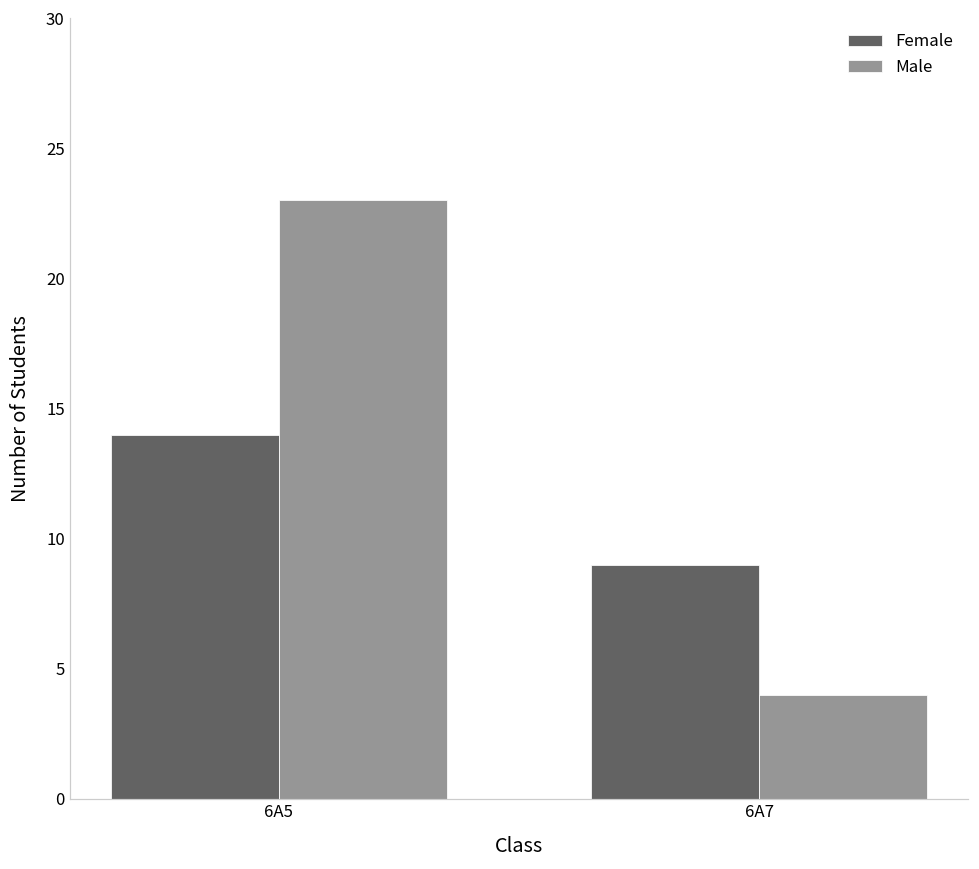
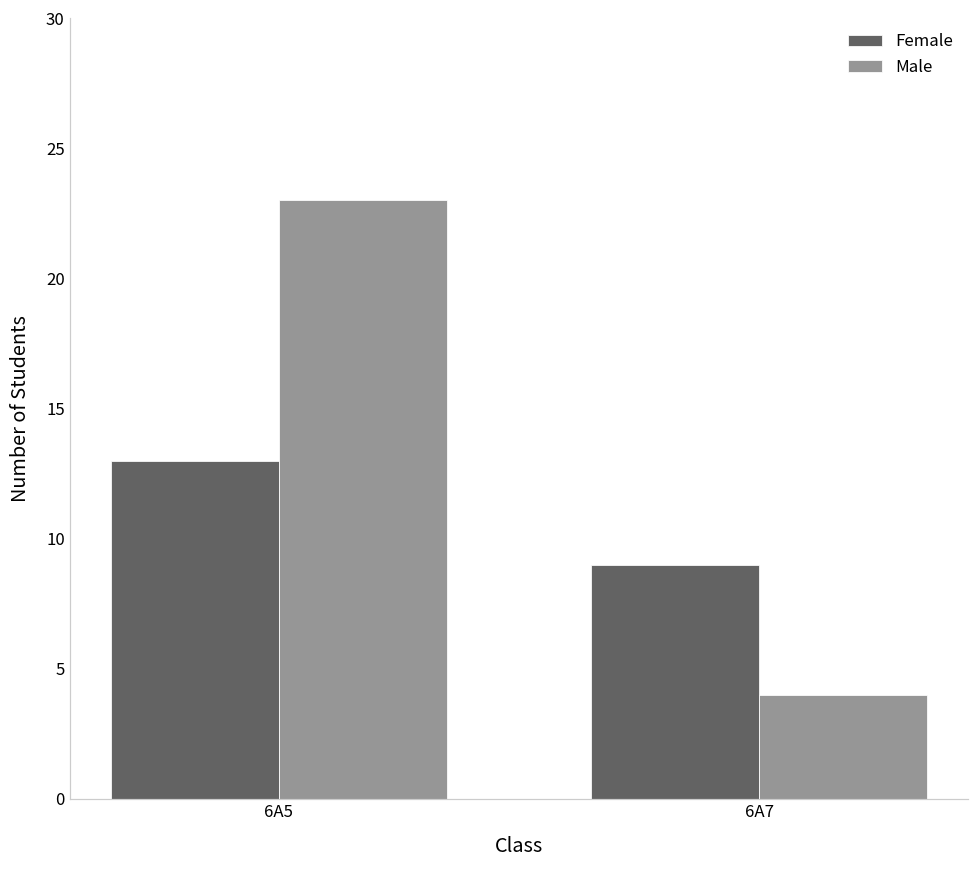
  {
    "Female": {
-     "6A5": 14,
+     "6A5": 13,
      "6A7": 9
    },
    "Male": {
      "6A5": 23,
      "6A7": 4
    }
  }
